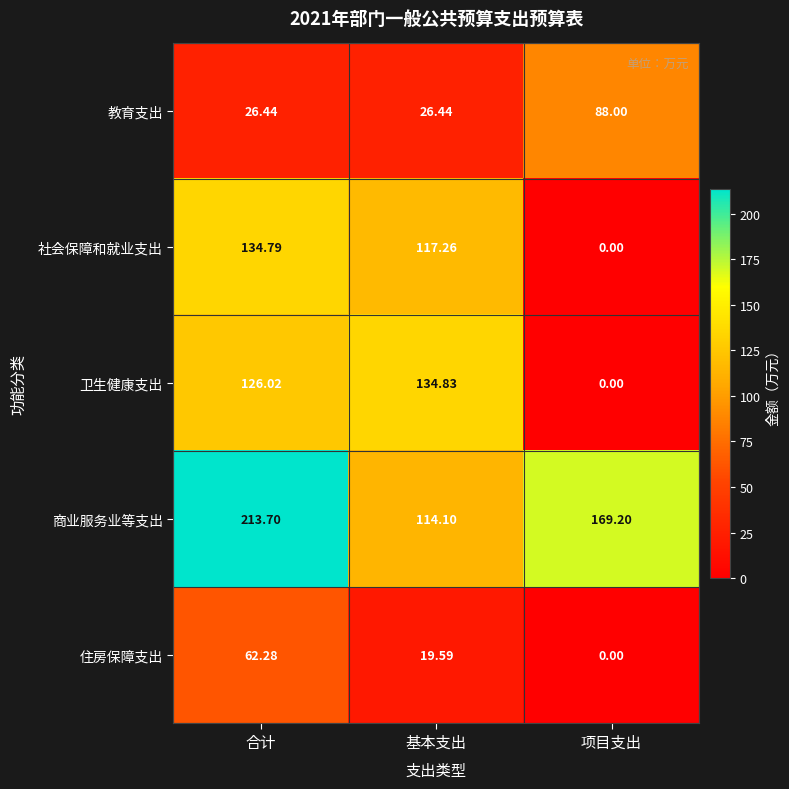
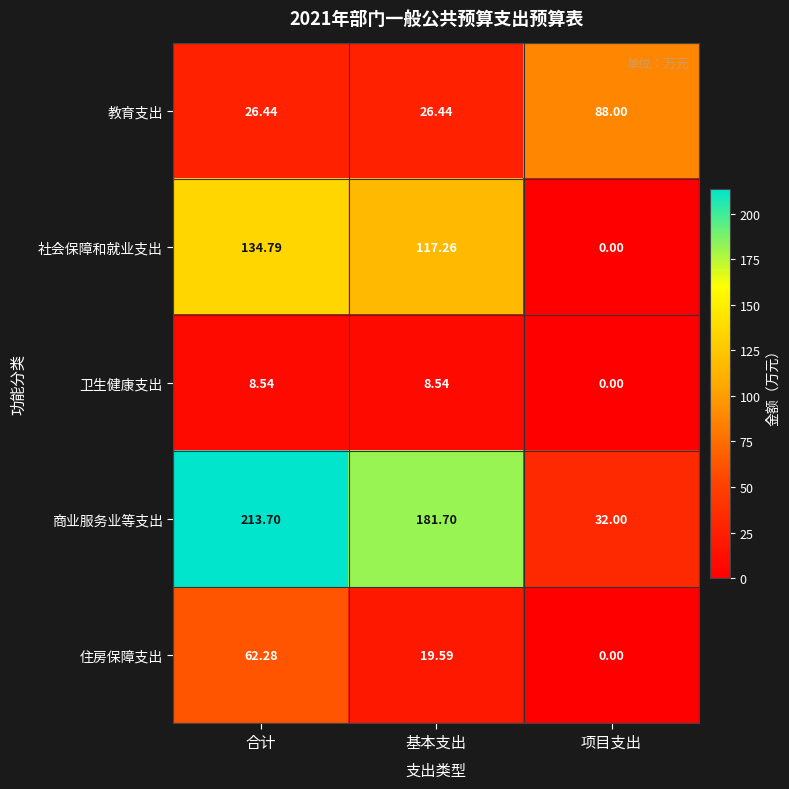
  {
    "教育支出": {
      "合计": 26.44,
      "基本支出": 26.44
    },
    "社会保障和就业支出": {
      "合计": 134.79,
      "基本支出": 117.26,
      "项目支出": 0.00
    },
    "卫生健康支出": {
-     "合计": 126.02,
-     "基本支出": 134.83,
+     "合计": 8.54,
+     "基本支出": 8.54,
      "项目支出": 0.00
    },
    "商业服务业等支出": {
      "合计": 213.70,
-     "基本支出": 114.10,
-     "项目支出": 169.20
+     "基本支出": 181.70,
+     "项目支出": 32.00
    },
    "住房保障支出": {
      "合计": 62.28,
      "基本支出": 19.59,
      "项目支出": 0.00
    }
  }
